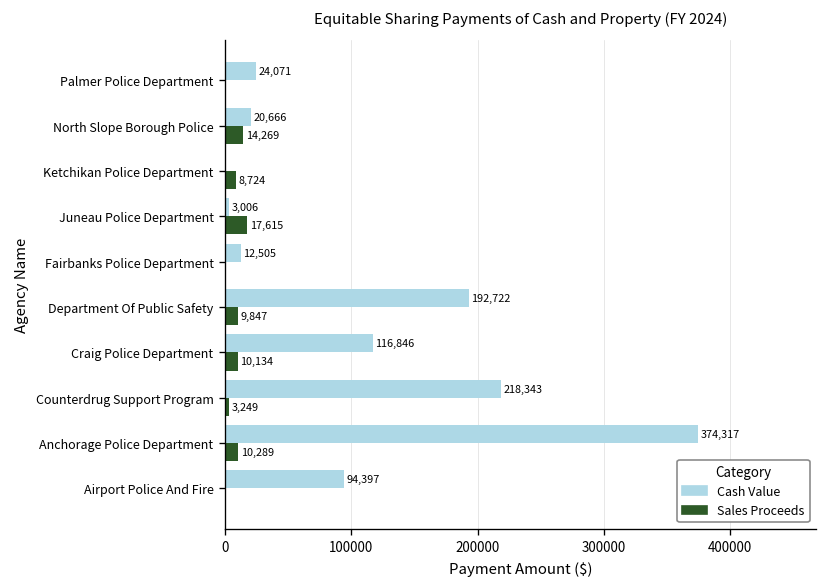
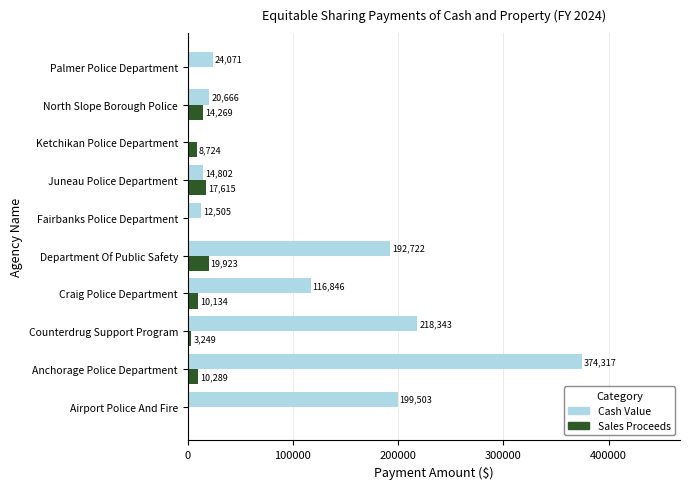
  {
    "Cash Value": {
      "Palmer Police Department": "24,071",
      "North Slope Borough Police": "20,666",
-     "Juneau Police Department": "3,006",
+     "Juneau Police Department": "14,802",
      "Fairbanks Police Department": "12,505",
      "Department Of Public Safety": "192,722",
      "Craig Police Department": "116,846",
      "Counterdrug Support Program": "218,343",
      "Anchorage Police Department": "374,317",
-     "Airport Police And Fire": "94,397"
+     "Airport Police And Fire": "199,503"
    },
    "Sales Proceeds": {
      "North Slope Borough Police": "14,269",
      "Ketchikan Police Department": "8,724",
      "Juneau Police Department": "17,615",
-     "Department Of Public Safety": "9,847",
+     "Department Of Public Safety": "19,923",
      "Craig Police Department": "10,134",
      "Counterdrug Support Program": "3,249",
      "Anchorage Police Department": "10,289"
    }
  }
